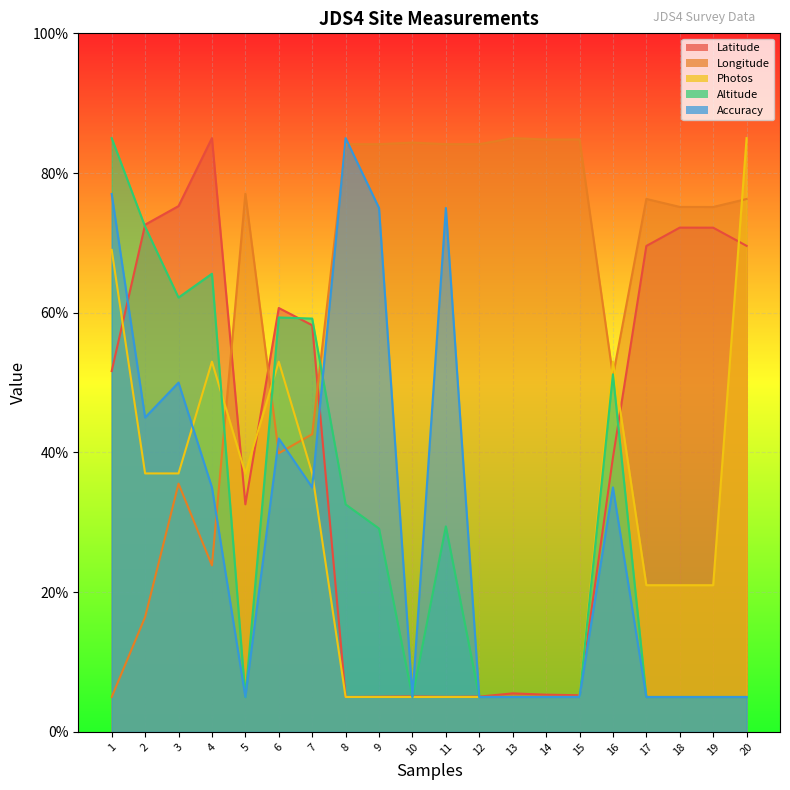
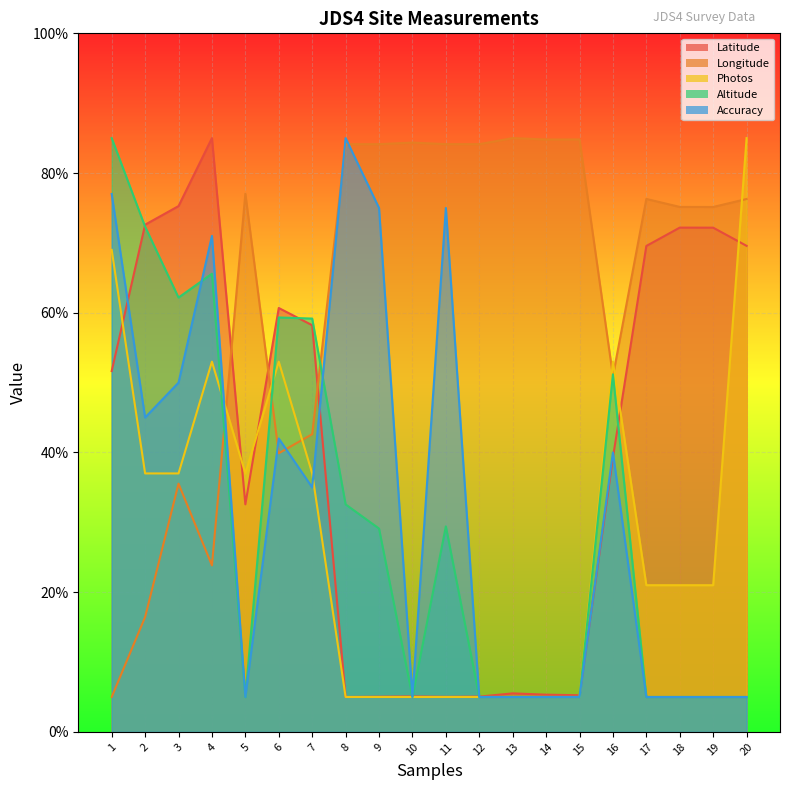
  {
    "Altitude": {
      "1": "85%",
      "3": "62%",
      "4": "66%",
      "6": "59%",
      "7": "59%",
      "8": "33%",
      "9": "29%",
      "11": "29%"
    },
    "Accuracy": {
      "1": "77%",
      "2": "45%",
      "3": "50%",
-     "4": "35%",
+     "4": "71%",
      "6": "42%",
      "7": "35%",
      "8": "85%",
      "9": "75%",
      "11": "75%",
-     "16": "35%"
+     "16": "40%"
    }
  }
